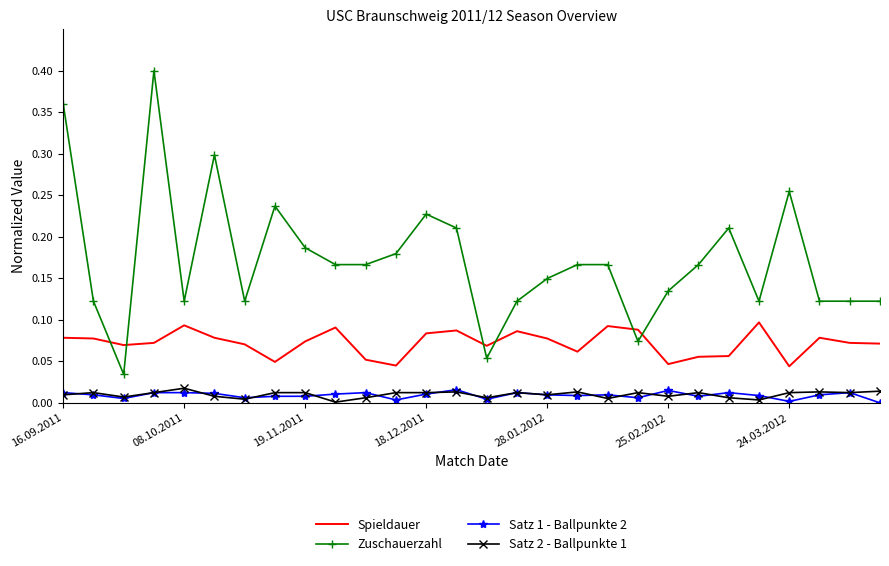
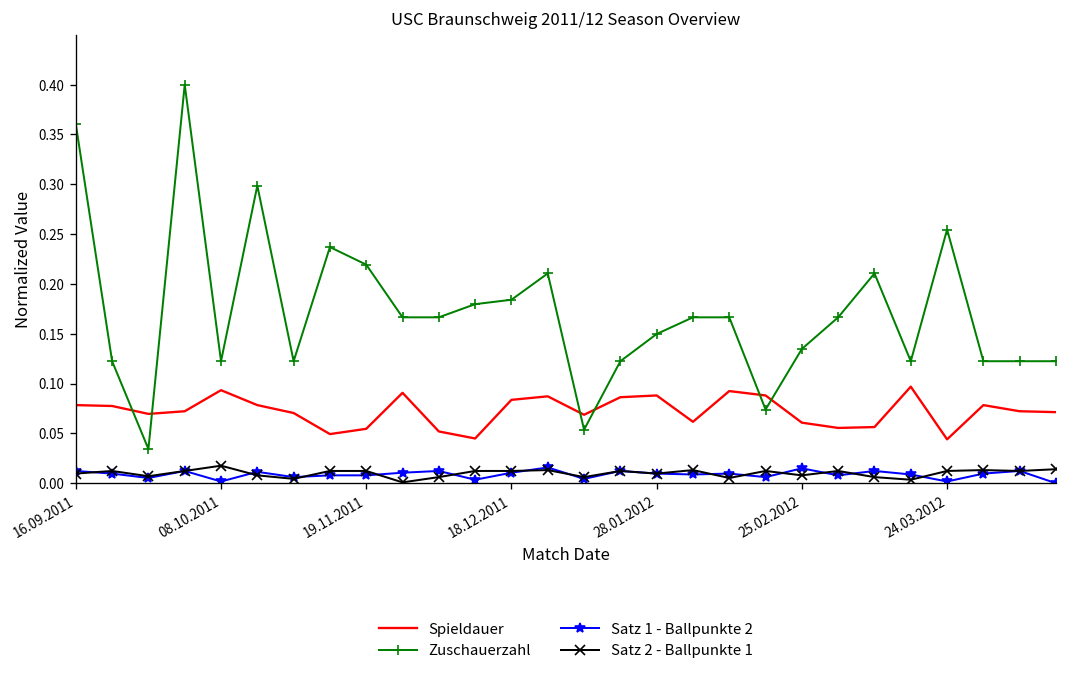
  {
    "Spieldauer": {
      "16.09.2011": 0.08,
      "08.10.2011": 0.09,
-     "19.11.2011": 0.07,
+     "19.11.2011": 0.05,
      "18.12.2011": 0.08,
-     "28.01.2012": 0.08,
-     "25.02.2012": 0.05,
+     "28.01.2012": 0.09,
+     "25.02.2012": 0.06,
      "24.03.2012": 0.04
    },
    "Zuschauerzahl": {
      "16.09.2011": 0.36,
      "08.10.2011": 0.12,
-     "19.11.2011": 0.19,
-     "18.12.2011": 0.23,
+     "19.11.2011": 0.22,
+     "18.12.2011": 0.18,
      "28.01.2012": 0.15,
      "25.02.2012": 0.13,
      "24.03.2012": 0.25
    },
    "Satz 1 - Ballpunkte 2": {
-     "08.10.2011": 0.01,
+     "08.10.2011": 0.00,
      "19.11.2011": 0.01,
      "25.02.2012": 0.01,
      "24.03.2012": 0.00
    },
    "Satz 2 - Ballpunkte 1": {
      "08.10.2011": 0.02,
      "19.11.2011": 0.01,
      "25.02.2012": 0.01,
      "24.03.2012": 0.01
    }
  }
